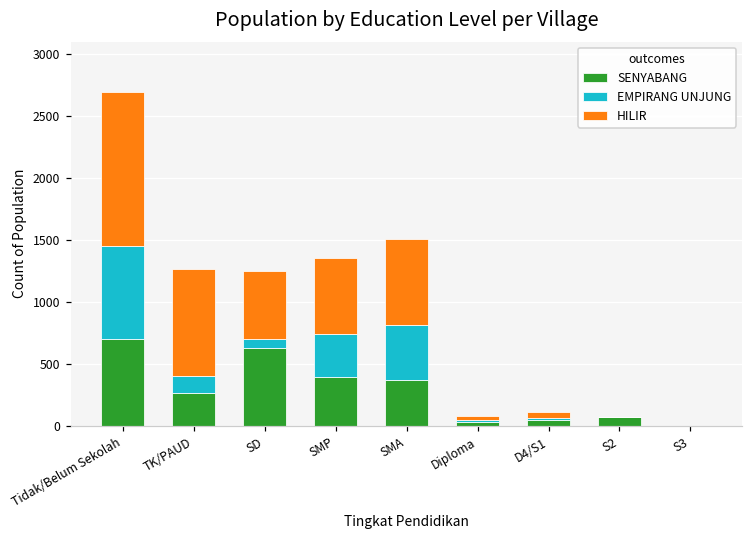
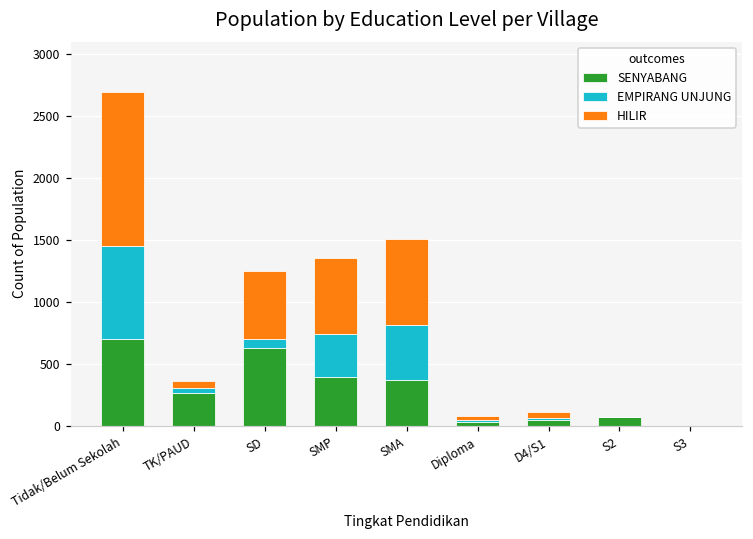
  {
    "SENYABANG": {
      "Tidak/Belum Sekolah": 700,
      "TK/PAUD": 260,
      "SD": 630,
      "SMP": 390,
      "SMA": 370,
      "Diploma": 30,
      "D4/S1": 50,
      "S2": 70,
      "S3": 0
    },
    "EMPIRANG UNJUNG": {
      "Tidak/Belum Sekolah": 750,
-     "TK/PAUD": 140,
+     "TK/PAUD": 40,
      "SD": 70,
      "SMP": 350,
      "SMA": 440,
      "S2": 0,
      "S3": 0
    },
    "HILIR": {
      "Tidak/Belum Sekolah": 1240,
-     "TK/PAUD": 860,
+     "TK/PAUD": 60,
      "SD": 550,
      "SMP": 620,
      "SMA": 700,
      "Diploma": 40,
      "D4/S1": 50
    }
  }
